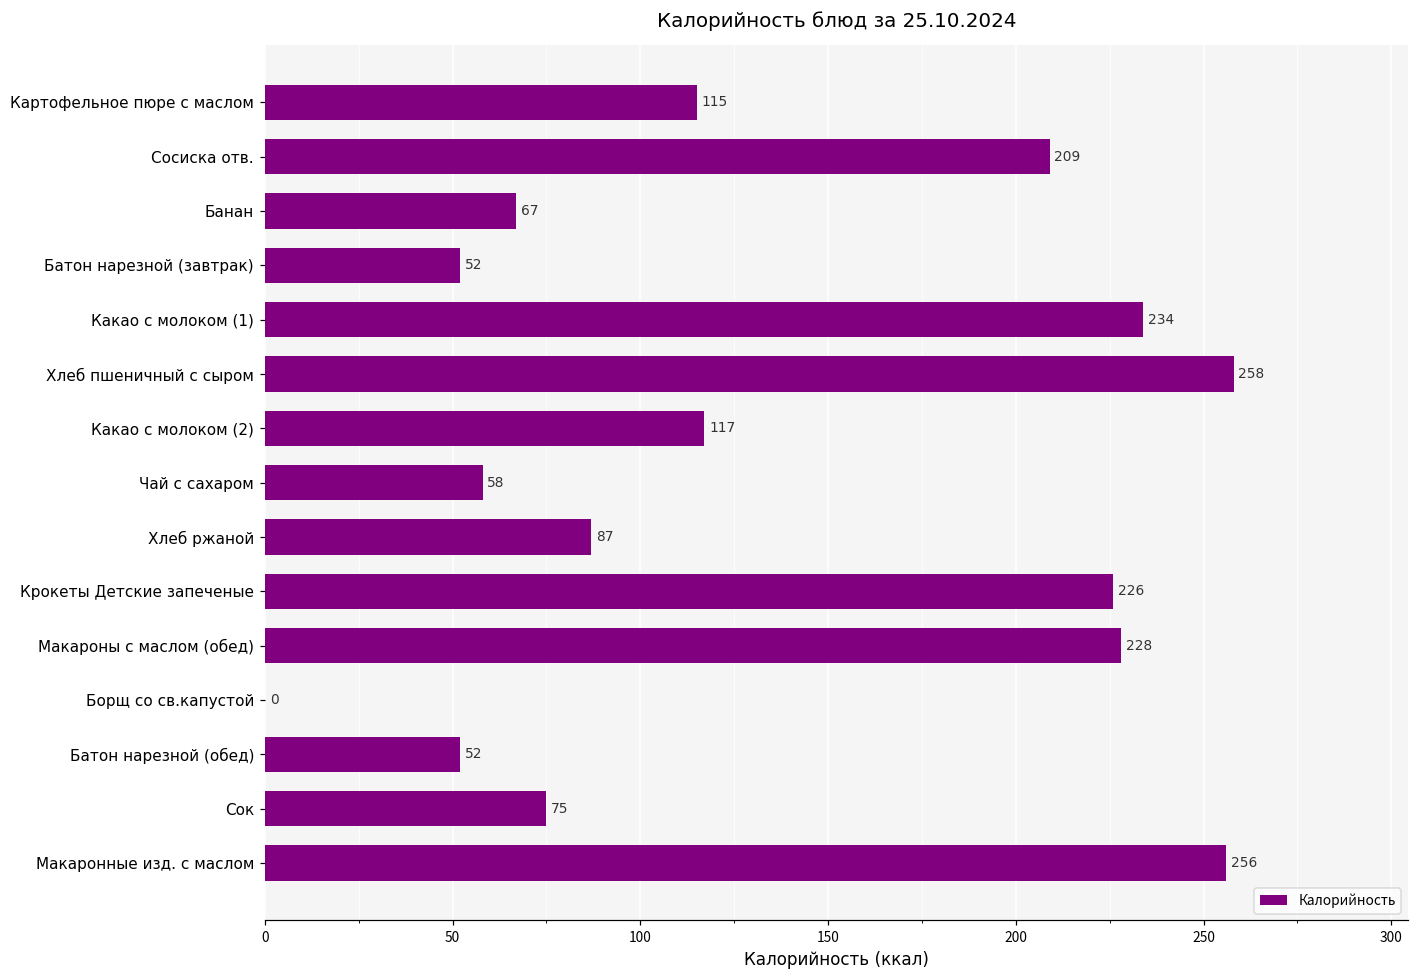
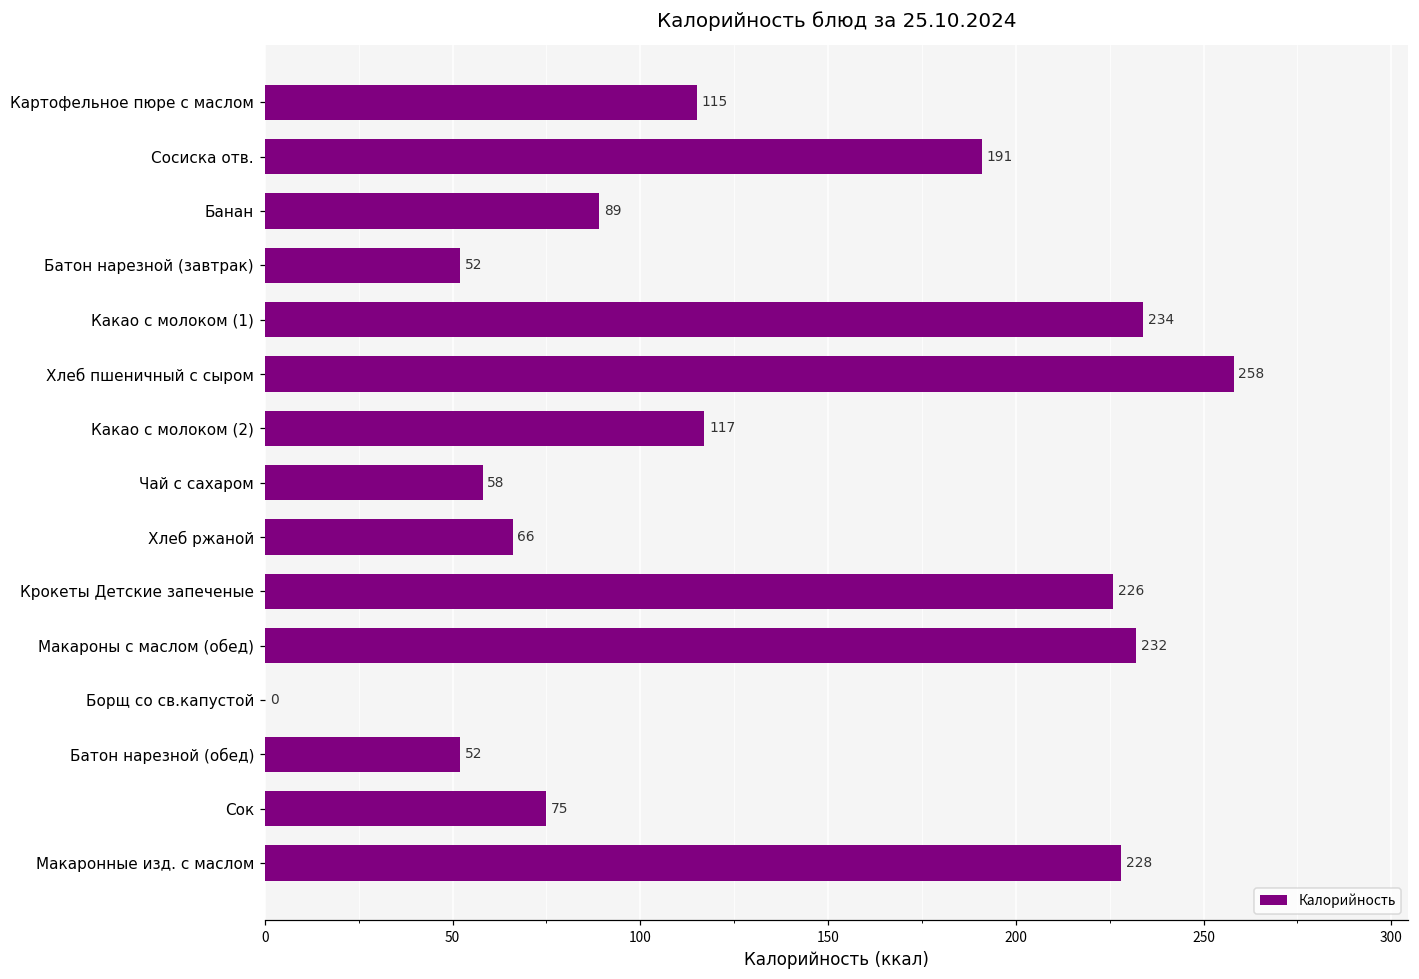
  {
    "Картофельное пюре с маслом": 115,
-   "Сосиска отв.": 209,
-   "Банан": 67,
+   "Сосиска отв.": 191,
+   "Банан": 89,
    "Батон нарезной (завтрак)": 52,
    "Какао с молоком (1)": 234,
    "Хлеб пшеничный с сыром": 258,
    "Какао с молоком (2)": 117,
    "Чай с сахаром": 58,
-   "Хлеб ржаной": 87,
+   "Хлеб ржаной": 66,
    "Крокеты Детские запеченые": 226,
-   "Макароны с маслом (обед)": 228,
+   "Макароны с маслом (обед)": 232,
    "Борщ со св.капустой": 0,
    "Батон нарезной (обед)": 52,
    "Сок": 75,
-   "Макаронные изд. с маслом": 256
+   "Макаронные изд. с маслом": 228
  }
